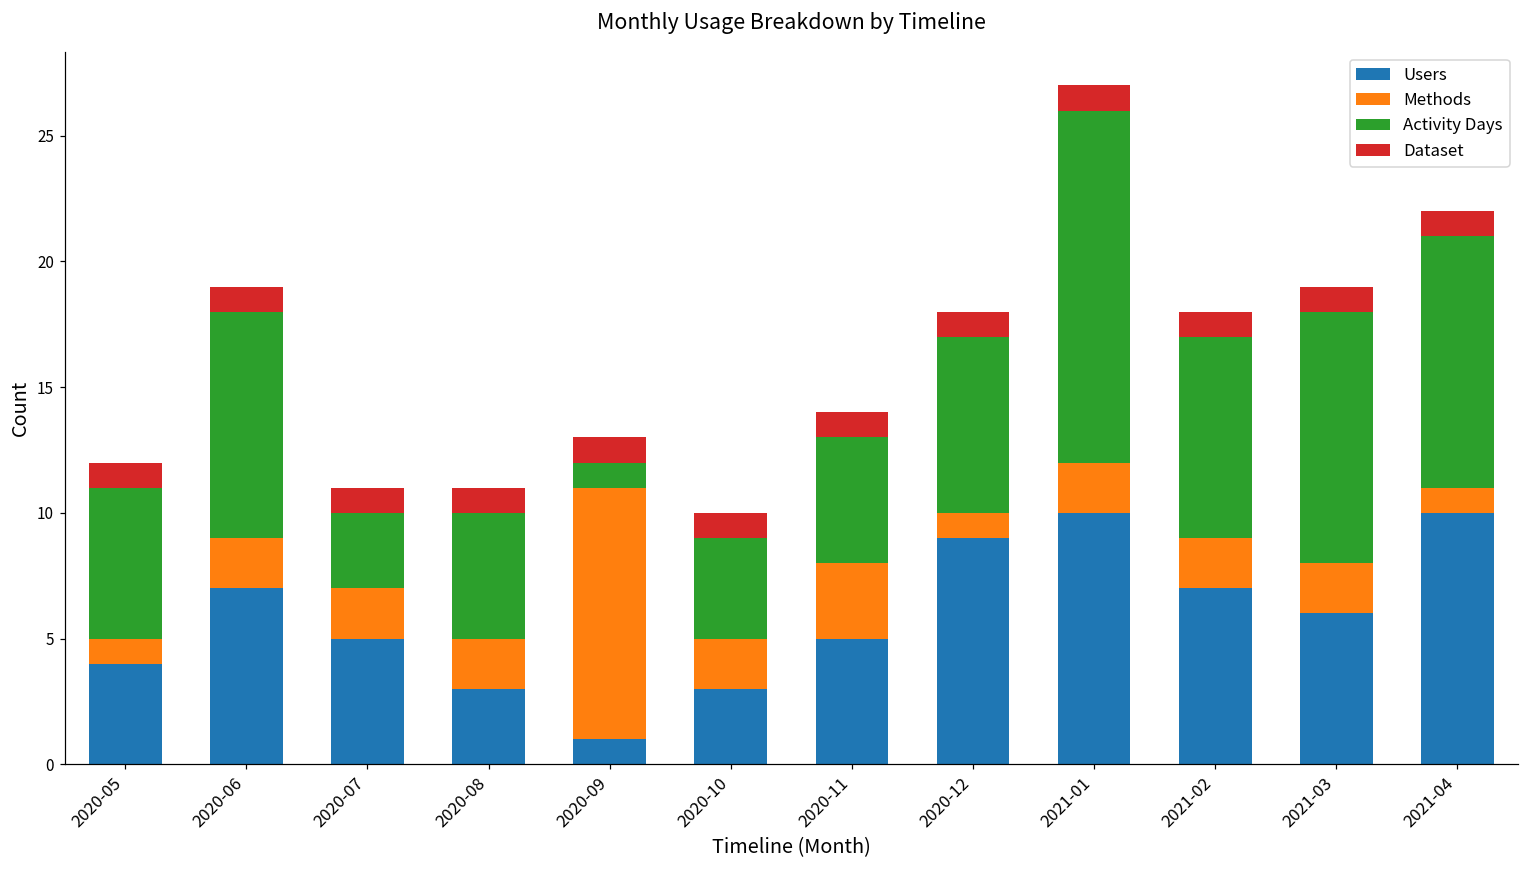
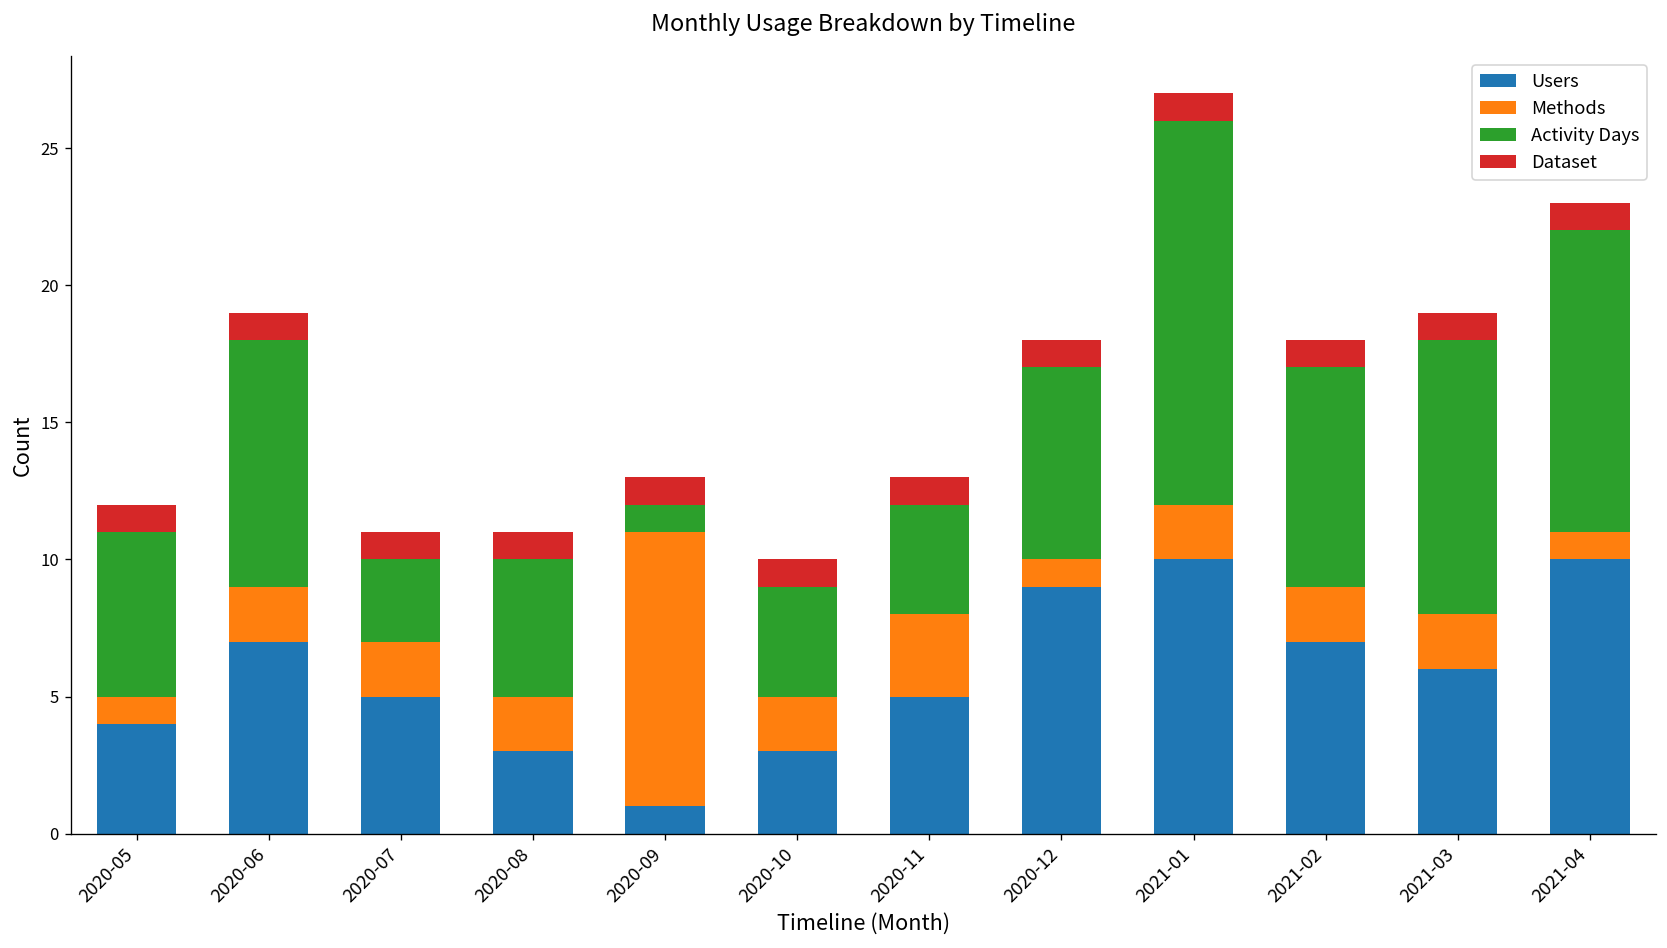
  {
    "Users": {
      "2020-05": 4,
      "2020-06": 7,
      "2020-07": 5,
      "2020-08": 3,
      "2020-09": 1,
      "2020-10": 3,
      "2020-11": 5,
      "2020-12": 9,
      "2021-01": 10,
      "2021-02": 7,
      "2021-03": 6,
      "2021-04": 10
    },
    "Methods": {
      "2020-05": 1,
      "2020-06": 2,
      "2020-07": 2,
      "2020-08": 2,
      "2020-09": 10,
      "2020-10": 2,
      "2020-11": 3,
      "2020-12": 1,
      "2021-01": 2,
      "2021-02": 2,
      "2021-03": 2,
      "2021-04": 1
    },
    "Activity Days": {
      "2020-05": 6,
      "2020-06": 9,
      "2020-07": 3,
      "2020-08": 5,
      "2020-09": 1,
      "2020-10": 4,
-     "2020-11": 5,
+     "2020-11": 4,
      "2020-12": 7,
      "2021-01": 14,
      "2021-02": 8,
      "2021-03": 10,
-     "2021-04": 10
+     "2021-04": 11
    },
    "Dataset": {
      "2020-05": 1,
      "2020-06": 1,
      "2020-07": 1,
      "2020-08": 1,
      "2020-09": 1,
      "2020-10": 1,
      "2020-11": 1,
      "2020-12": 1,
      "2021-01": 1,
      "2021-02": 1,
      "2021-03": 1,
      "2021-04": 1
    }
  }
